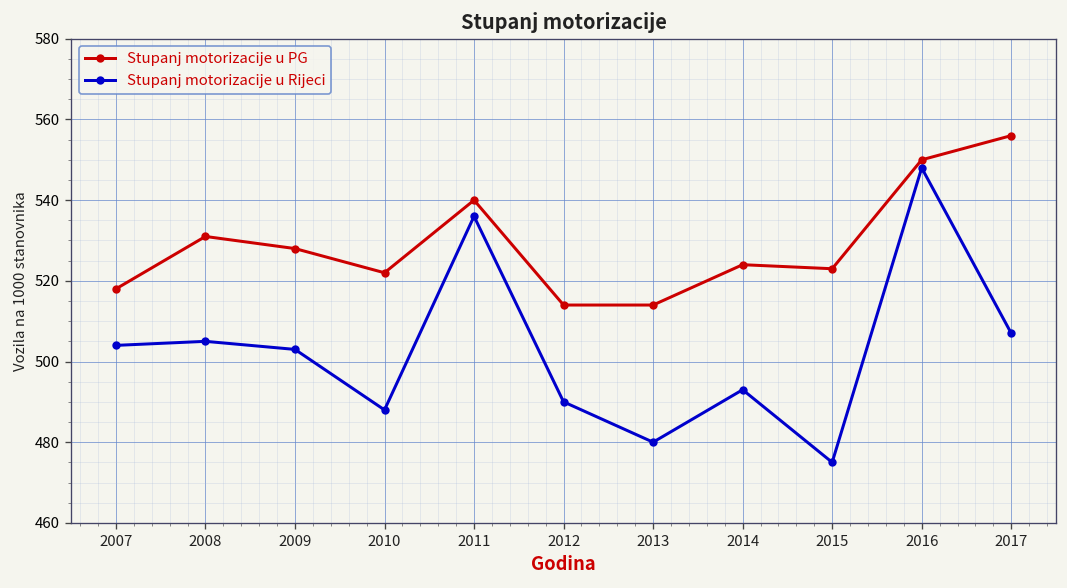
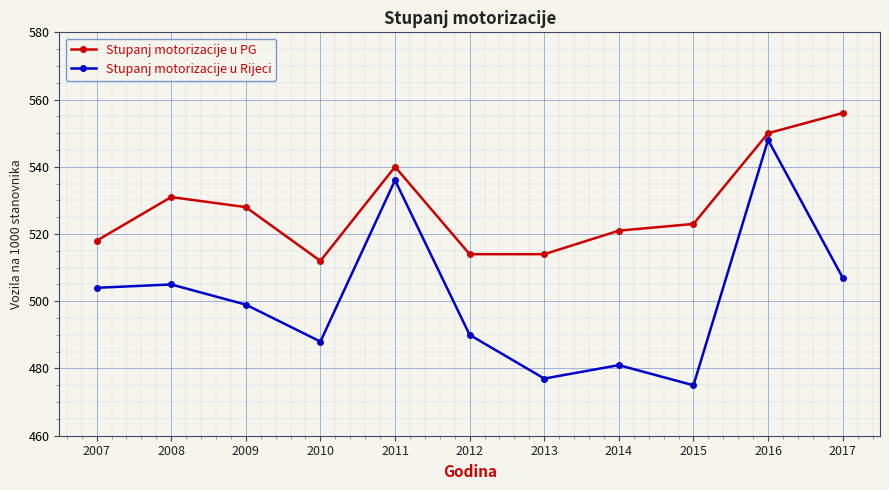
  {
    "Stupanj motorizacije u PG": {
      "2007": 518,
      "2008": 531,
      "2009": 528,
-     "2010": 522,
+     "2010": 512,
      "2011": 540,
      "2012": 514,
      "2013": 514,
-     "2014": 524,
+     "2014": 521,
      "2015": 523,
      "2016": 550,
      "2017": 556
    },
    "Stupanj motorizacije u Rijeci": {
      "2007": 504,
      "2008": 505,
-     "2009": 503,
+     "2009": 499,
      "2010": 488,
      "2011": 536,
      "2012": 490,
-     "2013": 480,
-     "2014": 493,
+     "2013": 477,
+     "2014": 481,
      "2015": 475,
      "2016": 548,
      "2017": 507
    }
  }
